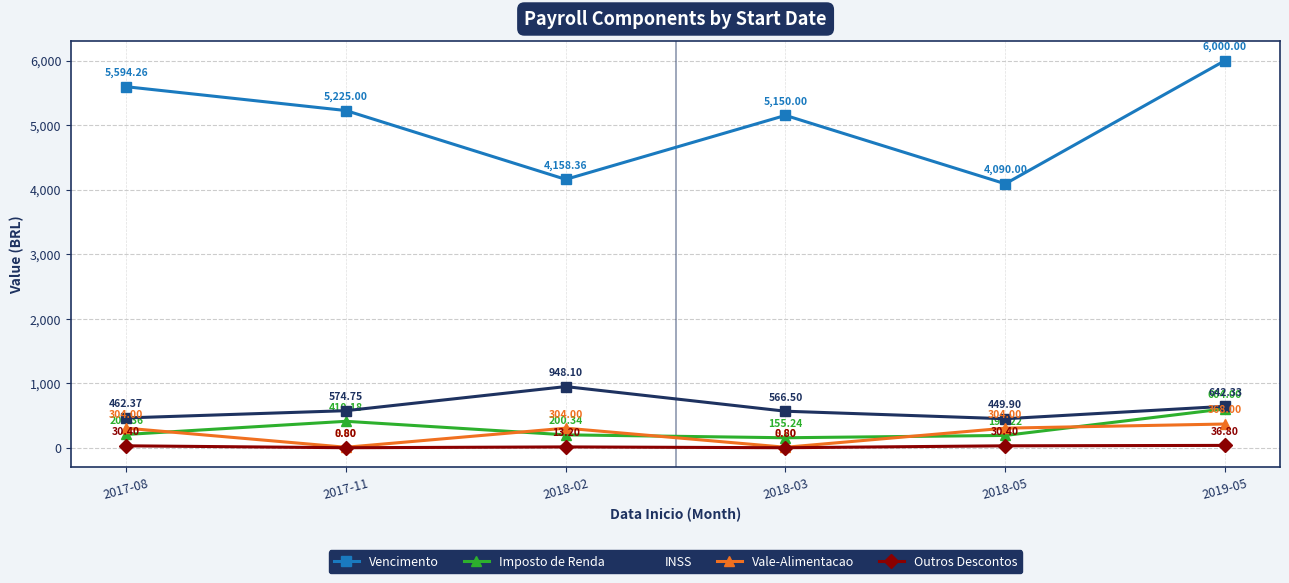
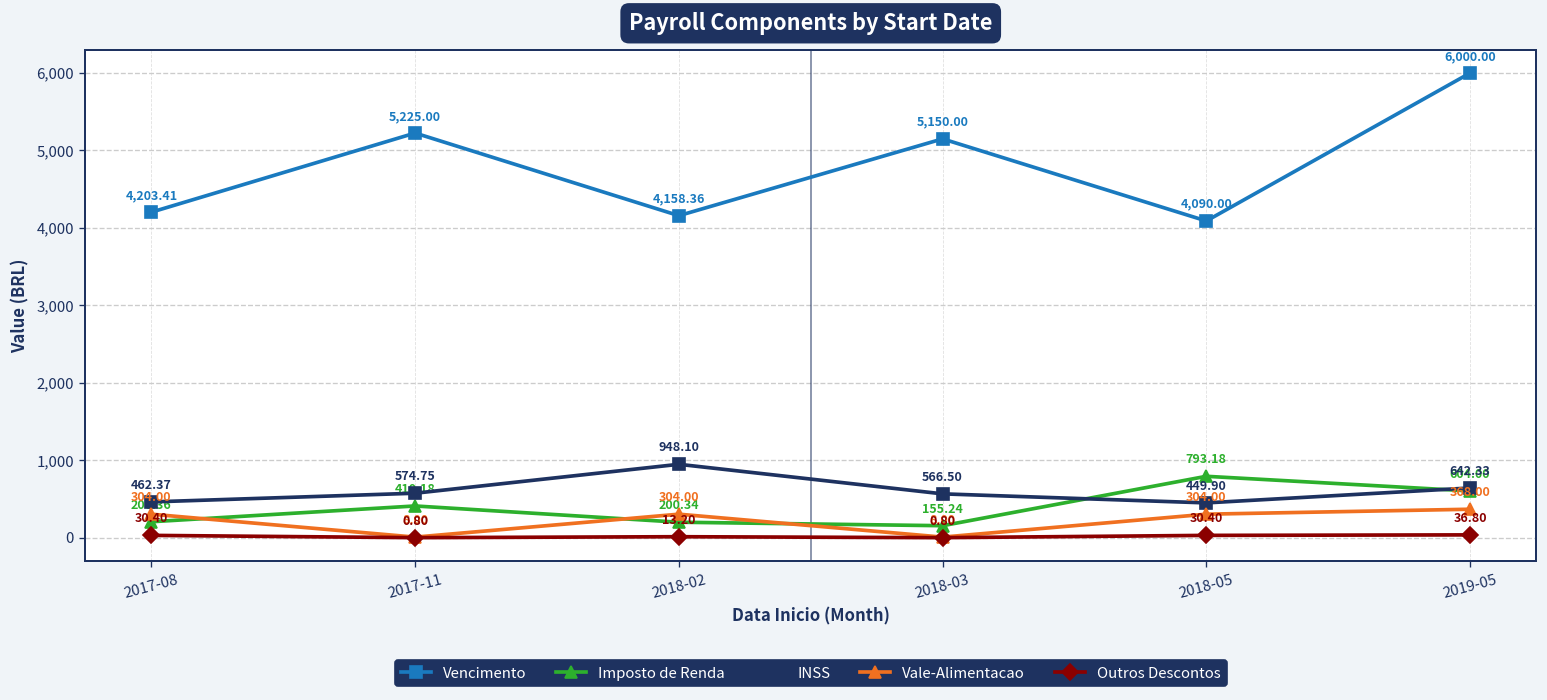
  {
    "Vencimento": {
-     "2017-08": "5,594.26",
+     "2017-08": "4,203.41",
      "2017-11": "5,225.00",
      "2018-02": "4,158.36",
      "2018-03": "5,150.00",
      "2018-05": "4,090.00",
      "2019-05": "6,000.00"
    },
    "Imposto de Renda": {
      "2018-03": "155.24",
-     "2018-05": "191.22"
+     "2018-05": "793.18"
    },
    "INSS": {
      "2017-08": "462.37",
      "2017-11": "574.75",
      "2018-02": "948.10",
      "2018-03": "566.50",
      "2018-05": "449.90"
    },
    "Outros Descontos": {
      "2019-05": "36.80"
    }
  }
